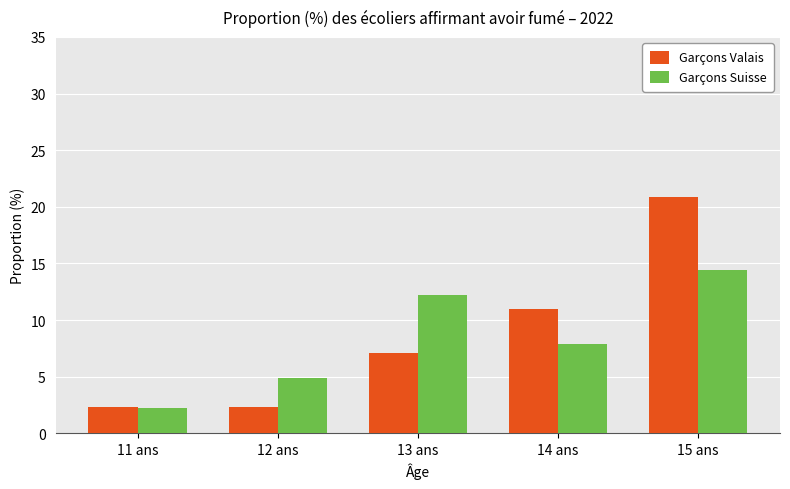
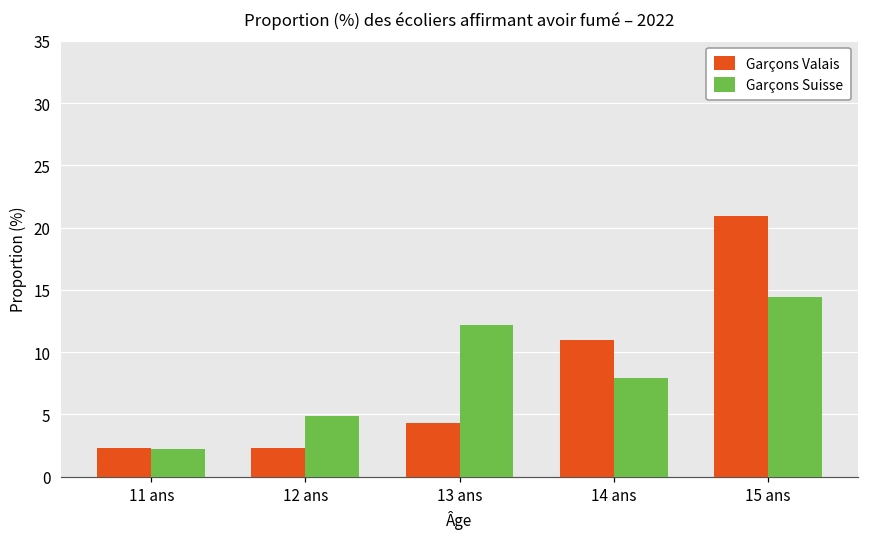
  {
    "Garçons Valais": {
      "11 ans": 2.3,
      "12 ans": 2.3,
-     "13 ans": 7.1,
+     "13 ans": 4.3,
      "14 ans": 11.0,
      "15 ans": 20.9
    },
    "Garçons Suisse": {
      "11 ans": 2.2,
      "12 ans": 4.9,
      "13 ans": 12.2,
      "14 ans": 7.9,
      "15 ans": 14.4
    }
  }
